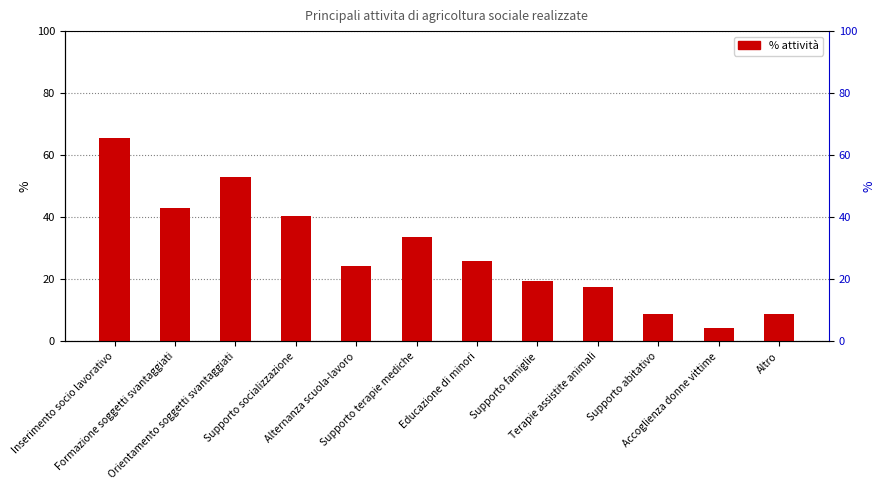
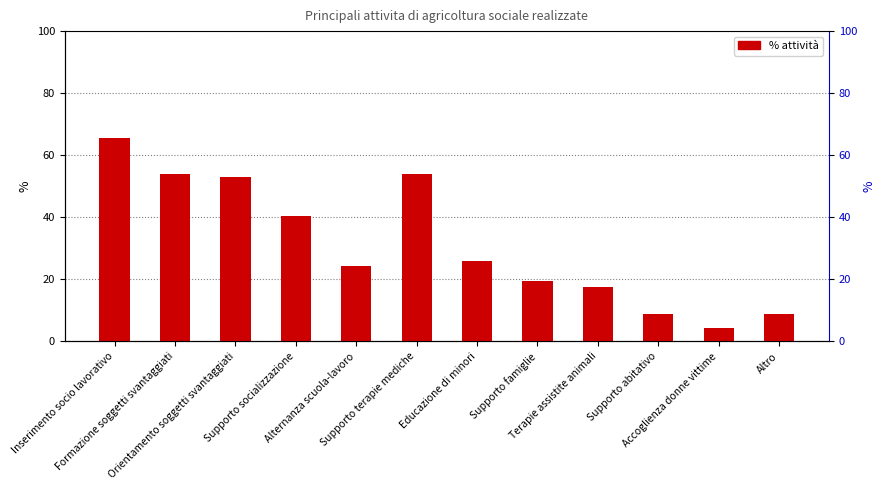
  {
    "Inserimento socio lavorativo": 65,
-   "Formazione soggetti svantaggiati": 43,
+   "Formazione soggetti svantaggiati": 54,
    "Orientamento soggetti svantaggiati": 53,
    "Supporto socializzazione": 40,
    "Alternanza scuola-lavoro": 24,
-   "Supporto terapie mediche": 34,
+   "Supporto terapie mediche": 54,
    "Educazione di minori": 26,
    "Supporto famiglie": 19,
    "Terapie assistite animali": 17,
    "Supporto abitativo": 9,
    "Accoglienza donne vittime": 4,
    "Altro": 9
  }
